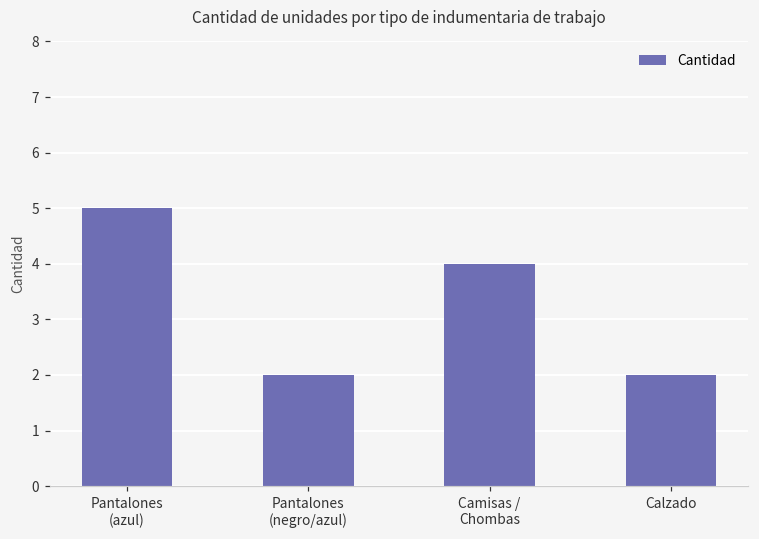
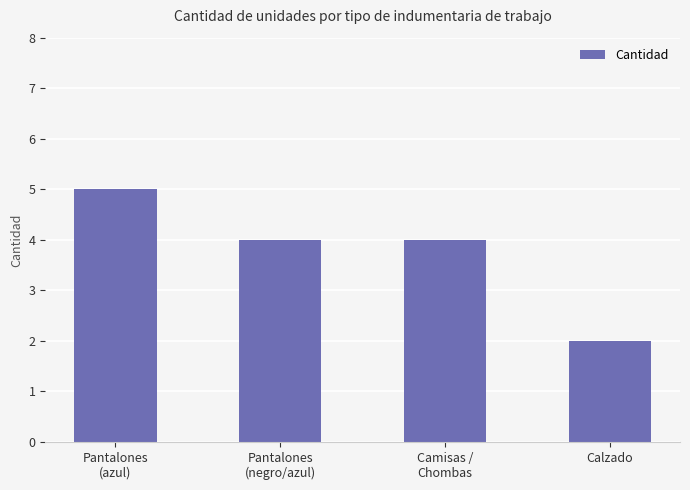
  {
    "Pantalones (azul)": 5,
-   "Pantalones (negro/azul)": 2,
+   "Pantalones (negro/azul)": 4,
    "Camisas / Chombas": 4,
    "Calzado": 2
  }
